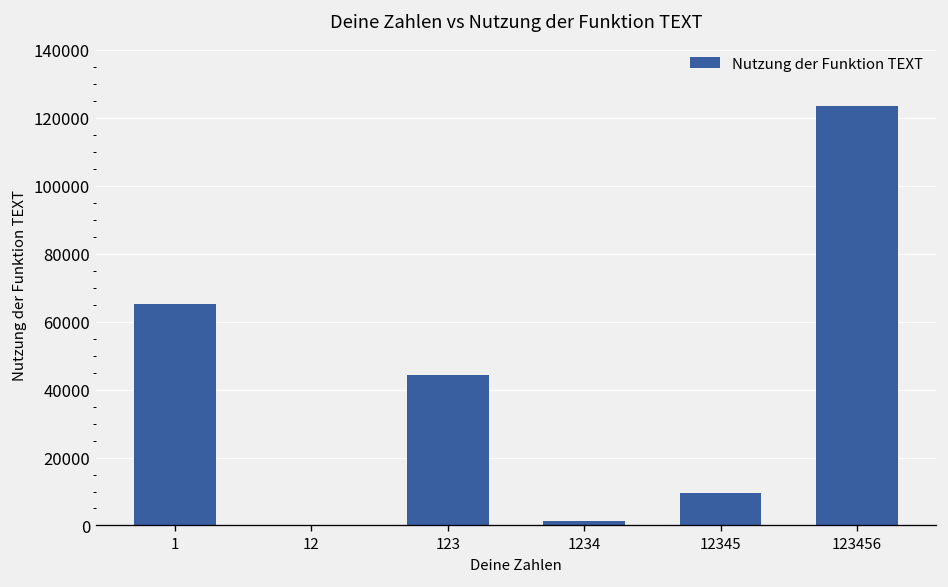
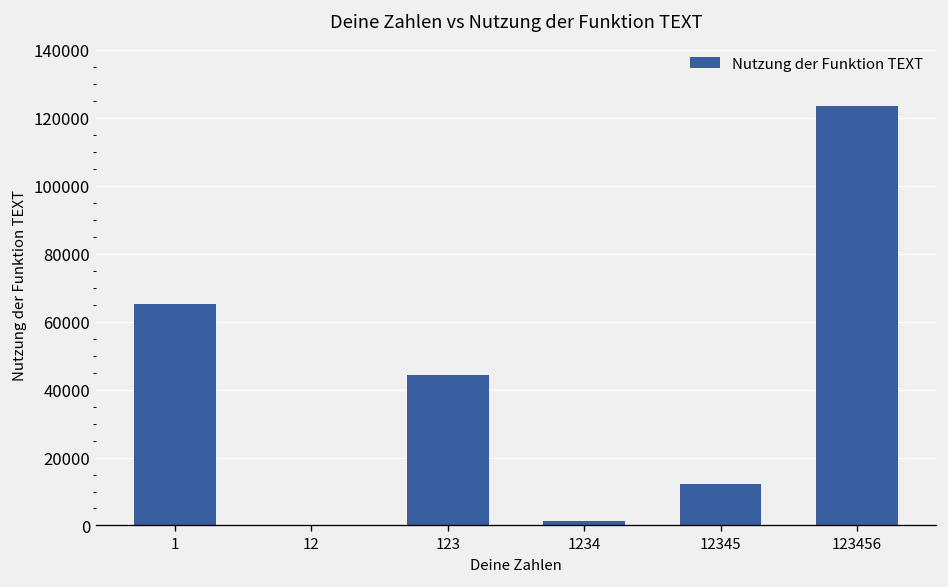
  {
    "1": 65000,
    "123": 44000,
    "1234": 1000,
-   "12345": 9000,
+   "12345": 12000,
    "123456": 123000
  }
